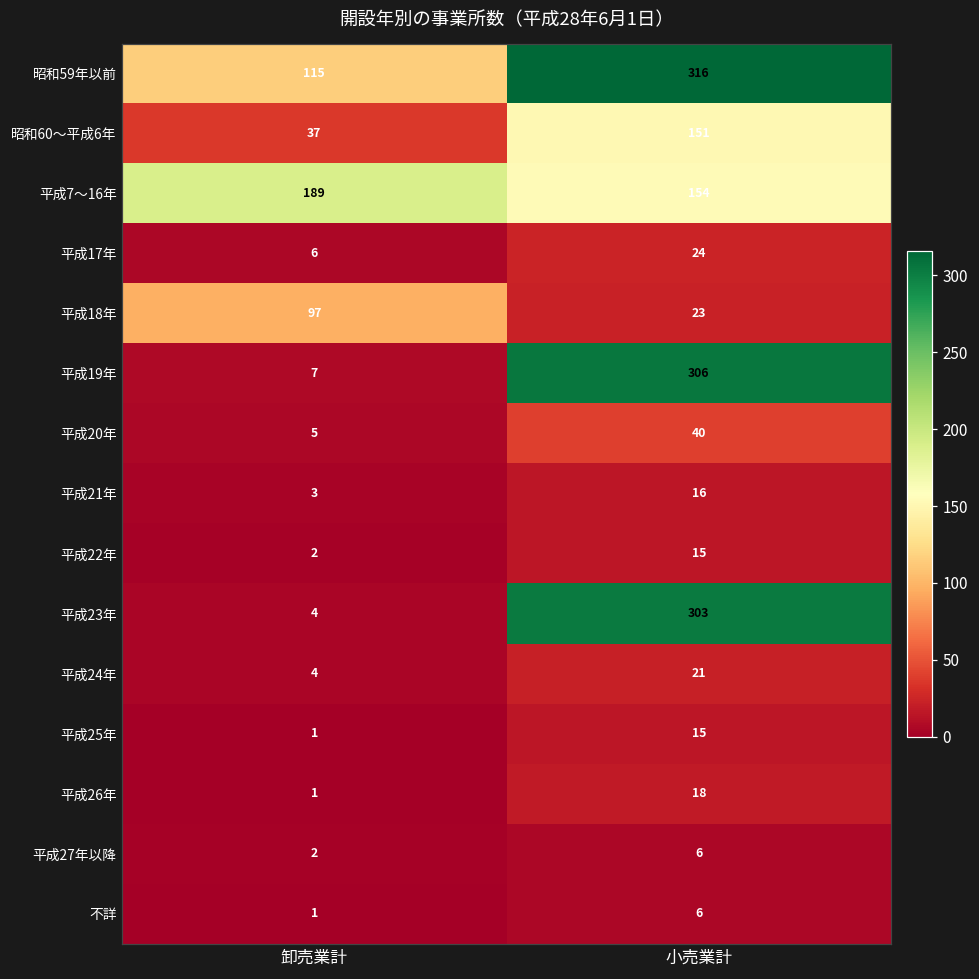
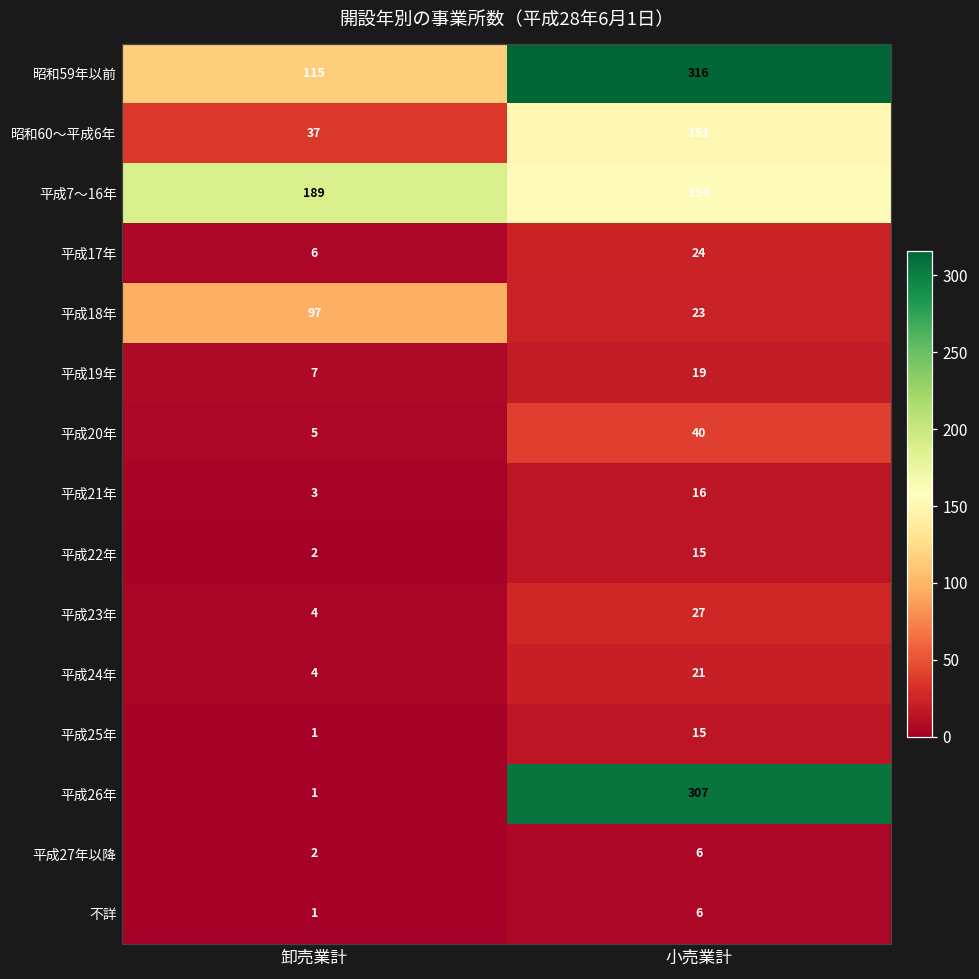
  {
    "昭和59年以前": {
      "卸売業計": 115,
      "小売業計": 316
    },
    "昭和60～平成6年": {
      "卸売業計": 37,
      "小売業計": 151
    },
    "平成7～16年": {
      "卸売業計": 189,
      "小売業計": 154
    },
    "平成17年": {
      "卸売業計": 6,
      "小売業計": 24
    },
    "平成18年": {
      "卸売業計": 97,
      "小売業計": 23
    },
    "平成19年": {
      "卸売業計": 7,
-     "小売業計": 306
+     "小売業計": 19
    },
    "平成20年": {
      "卸売業計": 5,
      "小売業計": 40
    },
    "平成21年": {
      "卸売業計": 3,
      "小売業計": 16
    },
    "平成22年": {
      "卸売業計": 2,
      "小売業計": 15
    },
    "平成23年": {
      "卸売業計": 4,
-     "小売業計": 303
+     "小売業計": 27
    },
    "平成24年": {
      "卸売業計": 4,
      "小売業計": 21
    },
    "平成25年": {
      "卸売業計": 1,
      "小売業計": 15
    },
    "平成26年": {
      "卸売業計": 1,
-     "小売業計": 18
+     "小売業計": 307
    },
    "平成27年以降": {
      "卸売業計": 2,
      "小売業計": 6
    },
    "不詳": {
      "卸売業計": 1,
      "小売業計": 6
    }
  }
